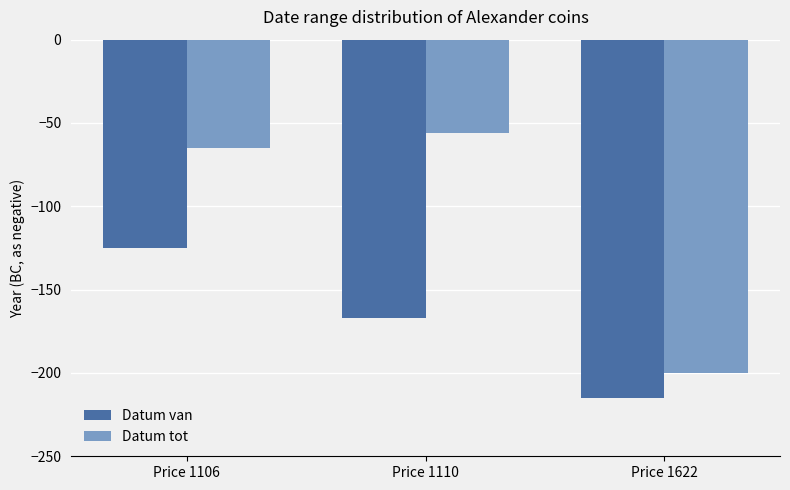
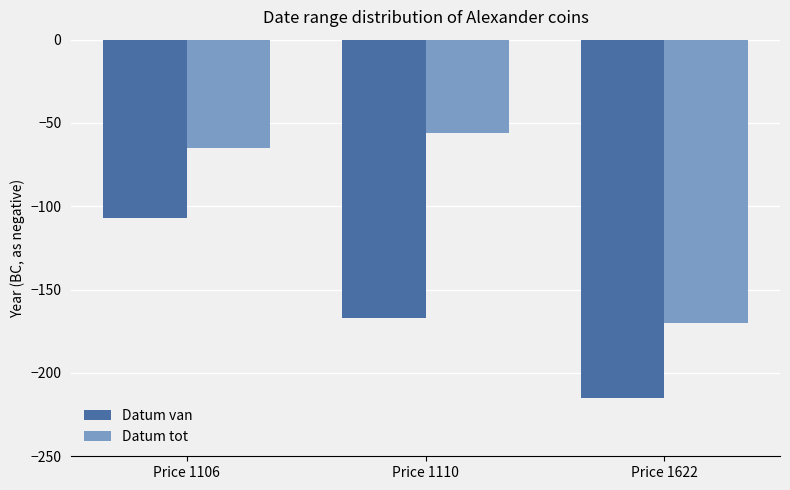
  {
    "Datum van": {
-     "Price 1106": -125,
+     "Price 1106": -107,
      "Price 1110": -167,
      "Price 1622": -215
    },
    "Datum tot": {
      "Price 1106": -65,
      "Price 1110": -56,
-     "Price 1622": -200
+     "Price 1622": -170
    }
  }
